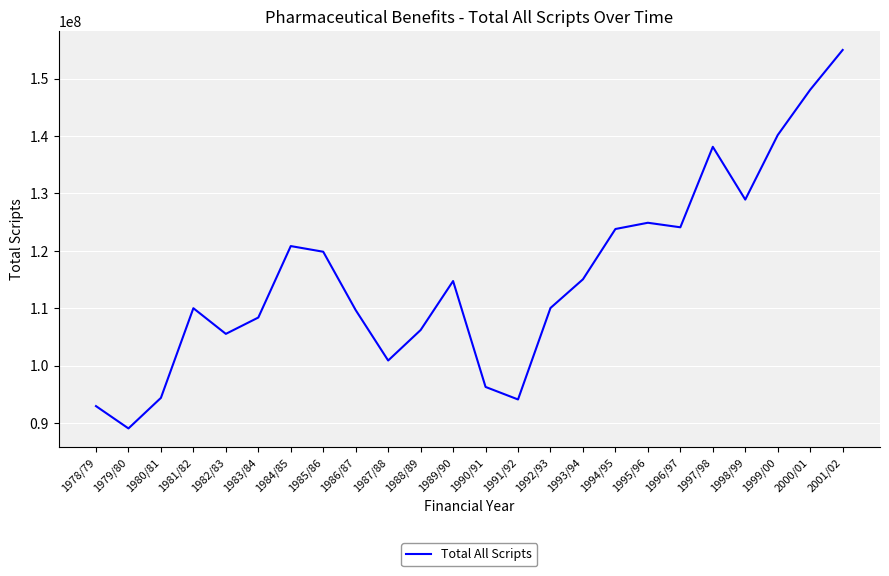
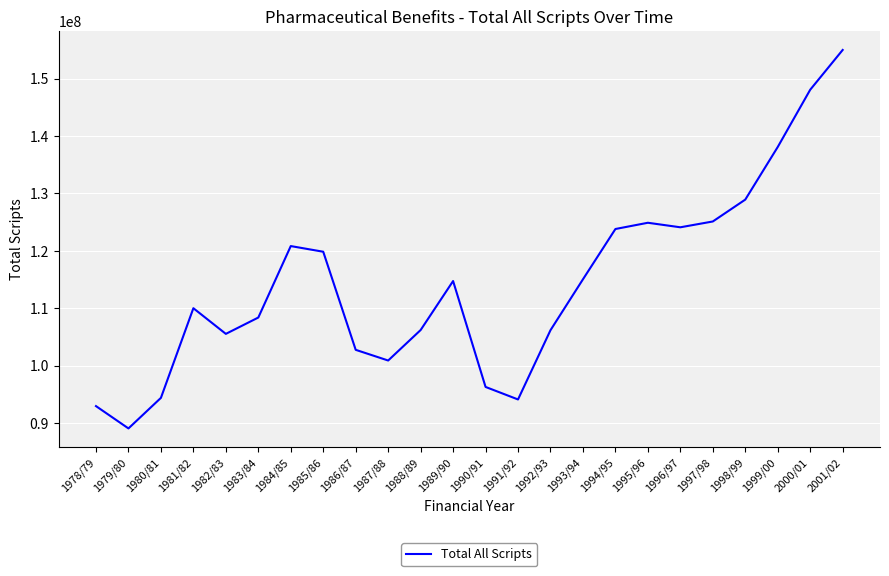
  {
    "1978/79": 93000000,
    "1979/80": 89000000,
    "1980/81": 94000000,
    "1981/82": 110000000,
    "1982/83": 106000000,
    "1983/84": 108000000,
    "1984/85": 121000000,
    "1985/86": 120000000,
-   "1986/87": 110000000,
+   "1986/87": 103000000,
    "1987/88": 101000000,
    "1988/89": 106000000,
    "1989/90": 115000000,
    "1990/91": 96000000,
    "1991/92": 94000000,
-   "1992/93": 110000000,
+   "1992/93": 106000000,
    "1993/94": 115000000,
    "1994/95": 124000000,
    "1995/96": 125000000,
    "1996/97": 124000000,
-   "1997/98": 138000000,
+   "1997/98": 125000000,
    "1998/99": 129000000,
-   "1999/00": 140000000,
+   "1999/00": 138000000,
    "2000/01": 148000000,
    "2001/02": 155000000
  }
